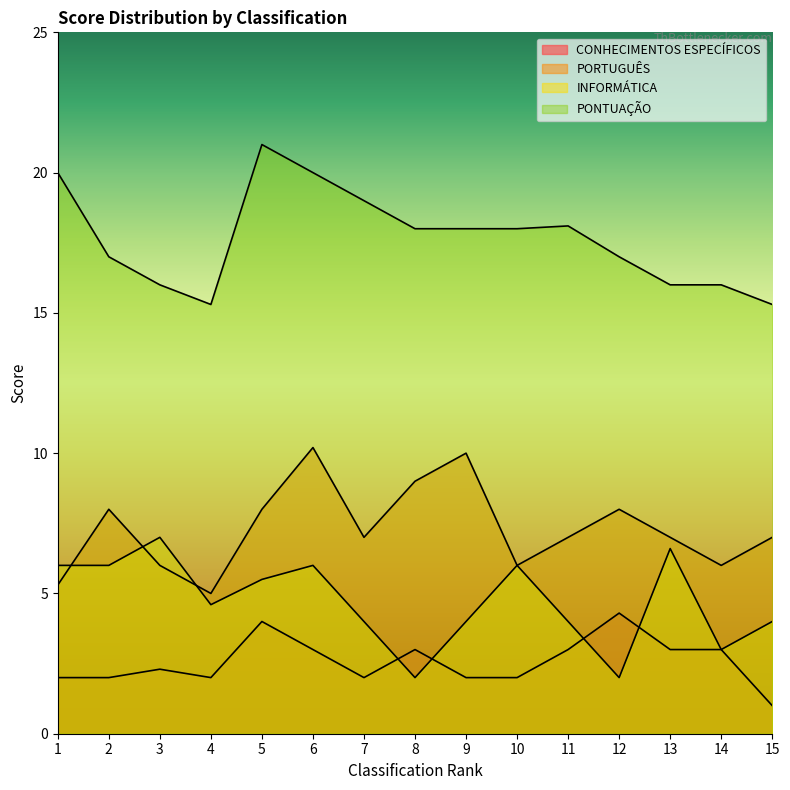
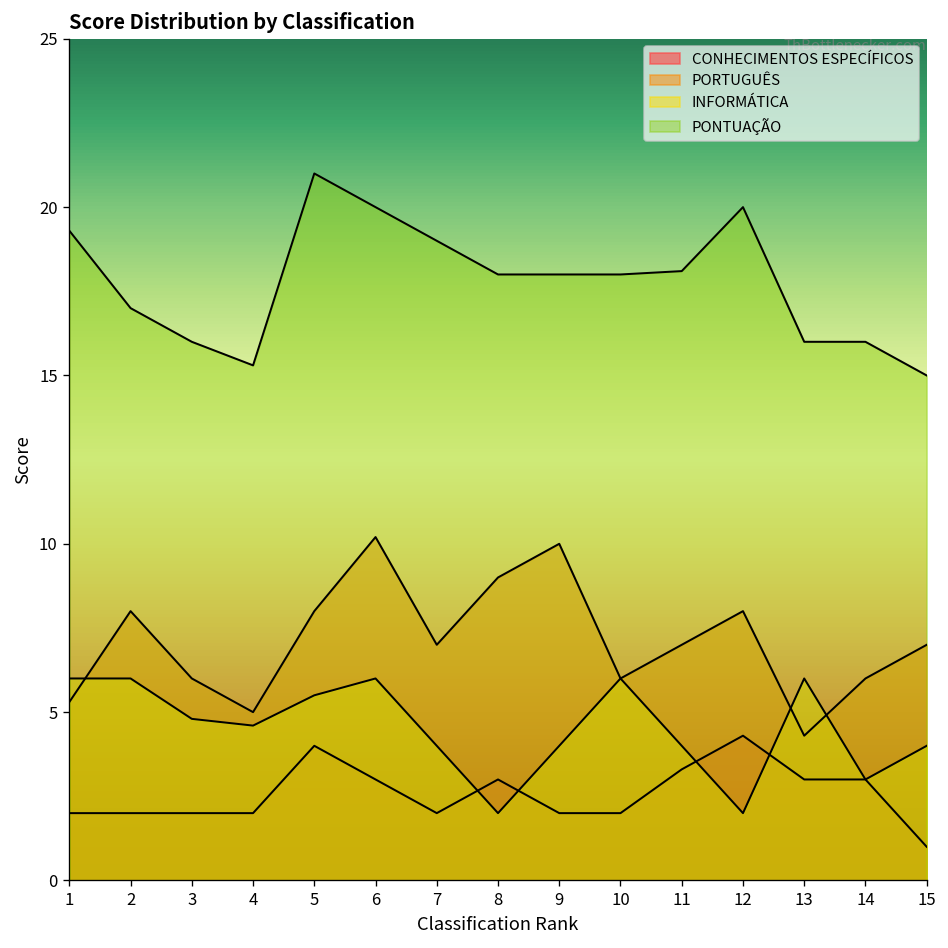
  {
    "CONHECIMENTOS ESPECÍFICOS": {
      "1": 2.0,
      "2": 2.0,
-     "3": 2.3,
+     "3": 2.0,
      "4": 2.0,
      "5": 4.0,
      "6": 3.0,
      "7": 2.0,
      "8": 3.0,
      "9": 2.0,
      "10": 2.0,
-     "11": 3.0,
+     "11": 3.3,
      "12": 4.3,
      "13": 3.0,
      "15": 1.0
    },
    "PORTUGUÊS": {
      "1": 5.3,
      "2": 8.0,
      "3": 6.0,
      "4": 5.0,
      "5": 8.0,
      "6": 10.2,
      "7": 7.0,
      "8": 9.0,
      "9": 10.0,
      "11": 7.0,
      "12": 8.0,
-     "13": 7.0,
+     "13": 4.3,
      "14": 6.0,
      "15": 7.0
    },
    "INFORMÁTICA": {
      "1": 6.0,
      "2": 6.0,
-     "3": 7.0,
+     "3": 4.8,
      "4": 4.6,
      "5": 5.5,
      "6": 6.0,
      "7": 4.0,
      "8": 2.0,
      "9": 4.0,
      "11": 4.0,
      "12": 2.0,
-     "13": 6.6,
+     "13": 6.0,
      "15": 4.0
    },
    "PONTUAÇÃO": {
-     "1": 20.0,
+     "1": 19.3,
      "2": 17.0,
      "3": 16.0,
      "4": 15.3,
      "5": 21.0,
      "6": 20.0,
      "7": 19.0,
      "8": 18.0,
      "9": 18.0,
      "10": 18.0,
      "11": 18.1,
-     "12": 17,
+     "12": 20,
      "13": 16.0,
      "14": 16.0,
-     "15": 15.3
+     "15": 15.0
    }
  }
